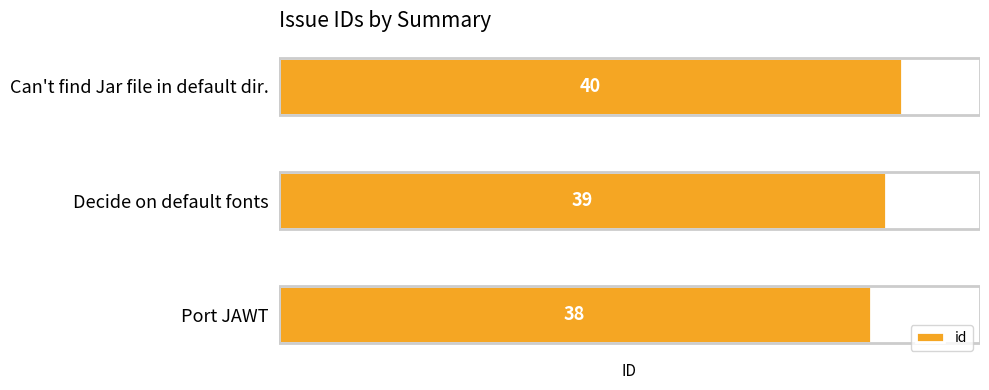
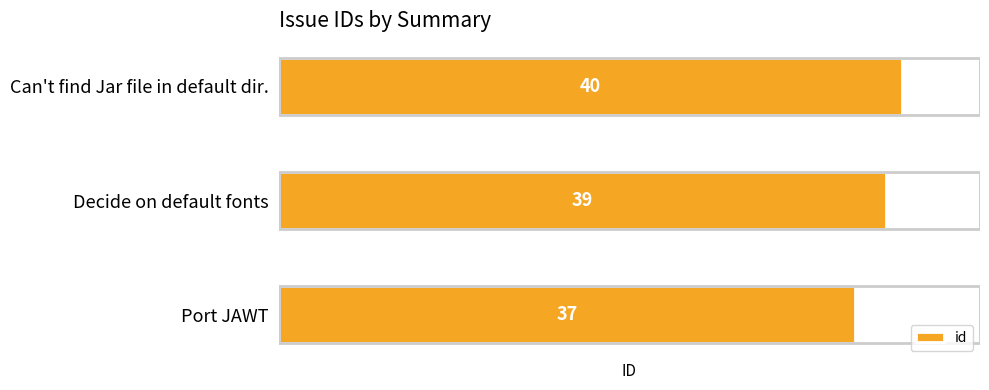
  {
    "Can't find Jar file in default dir.": 40,
    "Decide on default fonts": 39,
-   "Port JAWT": 38
+   "Port JAWT": 37
  }
